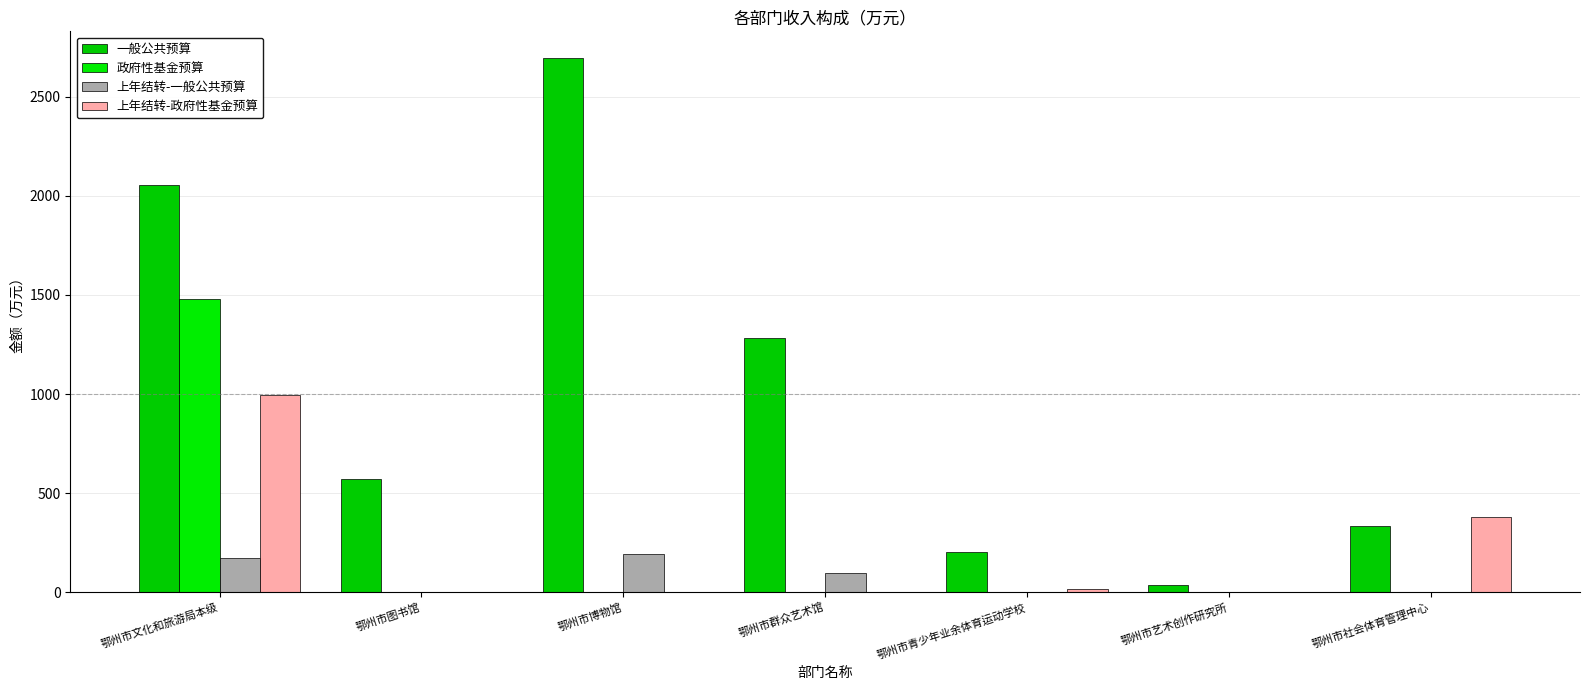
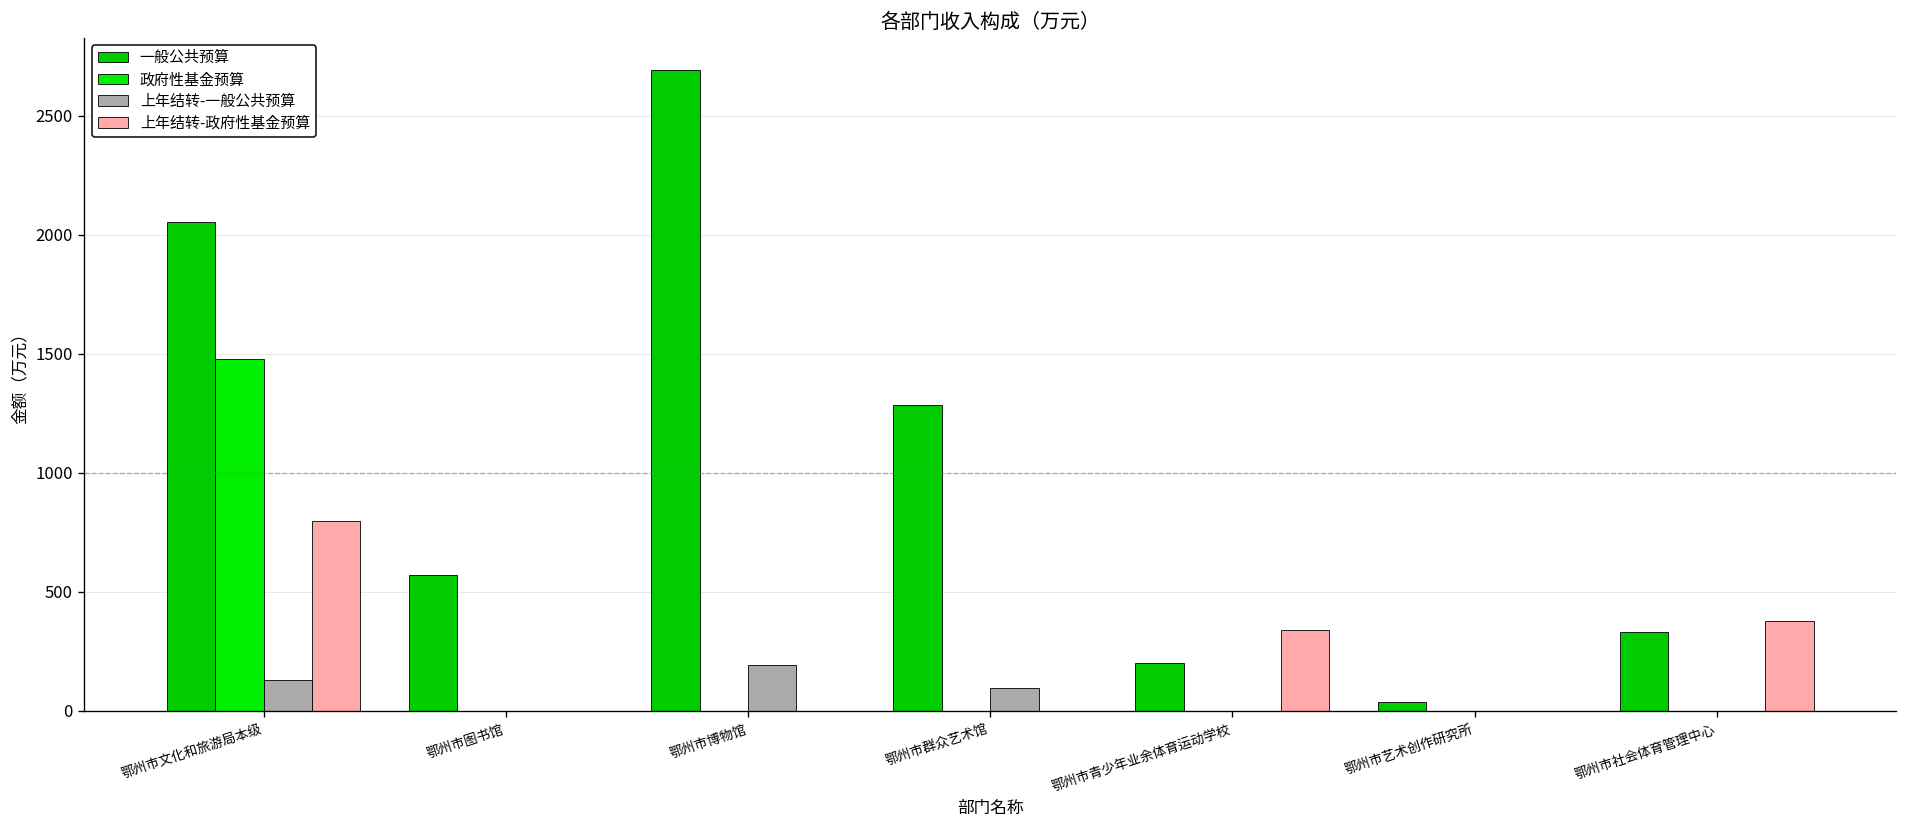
  {
    "上年结转-一般公共预算": {
-     "鄂州市文化和旅游局本级": 180,
+     "鄂州市文化和旅游局本级": 130,
      "鄂州市图书馆": 0,
      "鄂州市博物馆": 190,
      "鄂州市群众艺术馆": 100,
      "鄂州市青少年业余体育运动学校": 0,
      "鄂州市艺术创作研究所": 0,
      "鄂州市社会体育管理中心": 0
    },
    "上年结转-政府性基金预算": {
-     "鄂州市文化和旅游局本级": 990,
+     "鄂州市文化和旅游局本级": 800,
      "鄂州市图书馆": 0,
      "鄂州市博物馆": 0,
      "鄂州市群众艺术馆": 0,
-     "鄂州市青少年业余体育运动学校": 20,
+     "鄂州市青少年业余体育运动学校": 340,
      "鄂州市艺术创作研究所": 0,
      "鄂州市社会体育管理中心": 380
    }
  }
